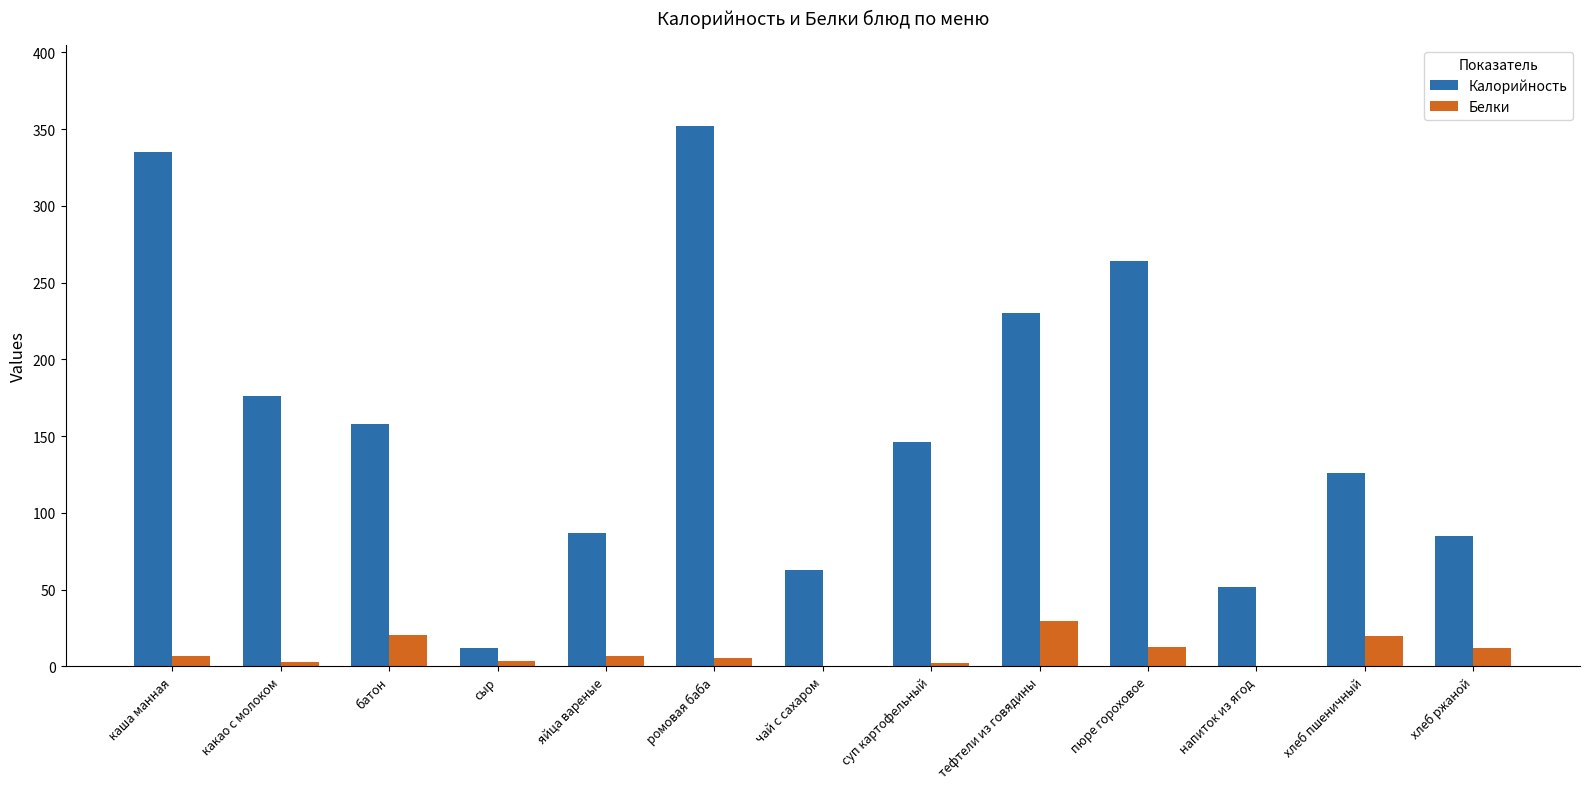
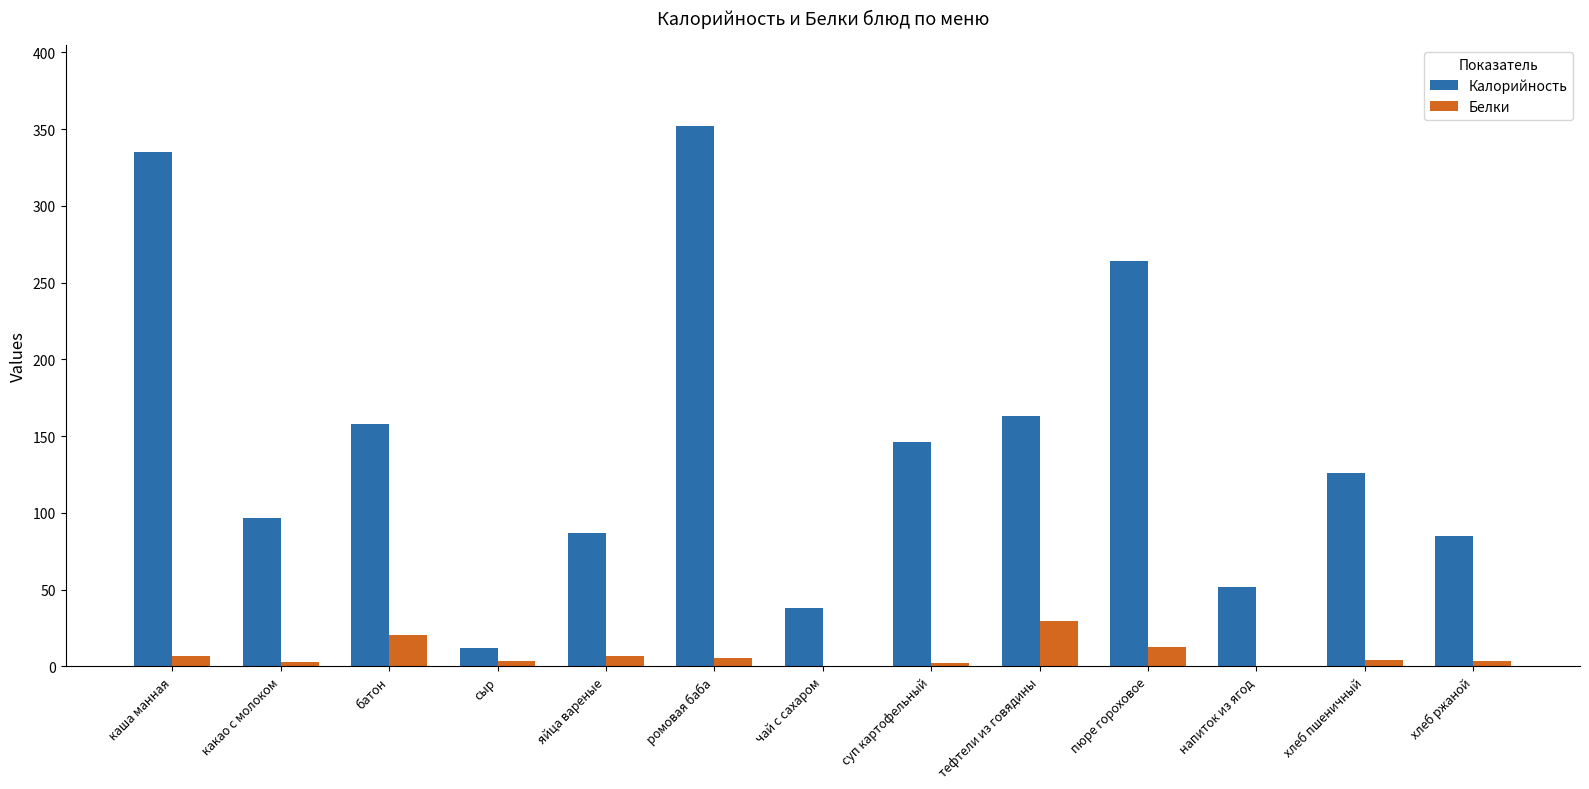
  {
    "Калорийность": {
      "каша манная": 335,
-     "какао с молоком": 176,
+     "какао с молоком": 97,
      "батон": 158,
      "сыр": 12,
      "яйца вареные": 87,
      "ромовая баба": 352,
-     "чай с сахаром": 63,
+     "чай с сахаром": 38,
      "суп картофельный": 146,
-     "тефтели из говядины": 230,
+     "тефтели из говядины": 163,
      "пюре гороховое": 264,
      "напиток из ягод": 52,
      "хлеб пшеничный": 126,
      "хлеб ржаной": 85
    },
    "Белки": {
      "каша манная": 7,
      "какао с молоком": 3,
      "батон": 20,
      "сыр": 4,
      "яйца вареные": 7,
      "ромовая баба": 6,
      "суп картофельный": 2,
      "тефтели из говядины": 29,
      "пюре гороховое": 13,
-     "хлеб пшеничный": 20,
-     "хлеб ржаной": 12
+     "хлеб пшеничный": 4,
+     "хлеб ржаной": 4
    }
  }
